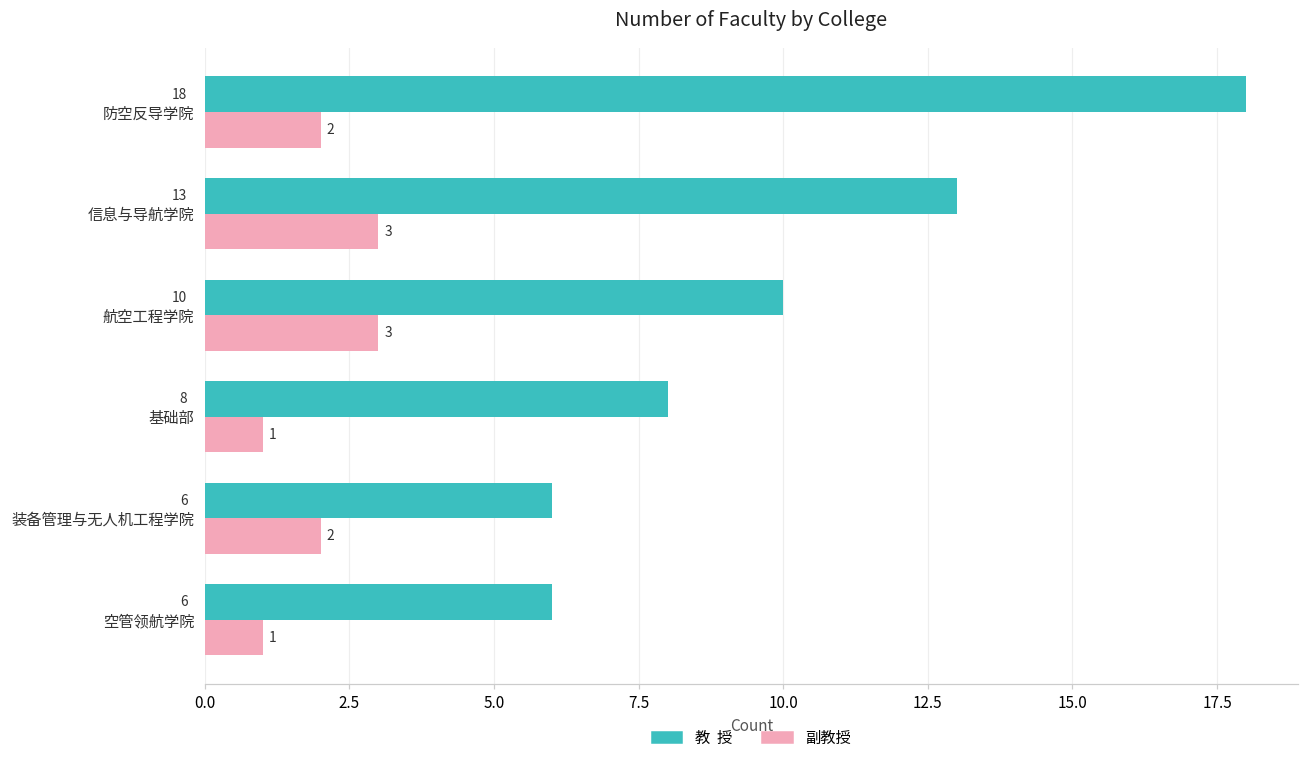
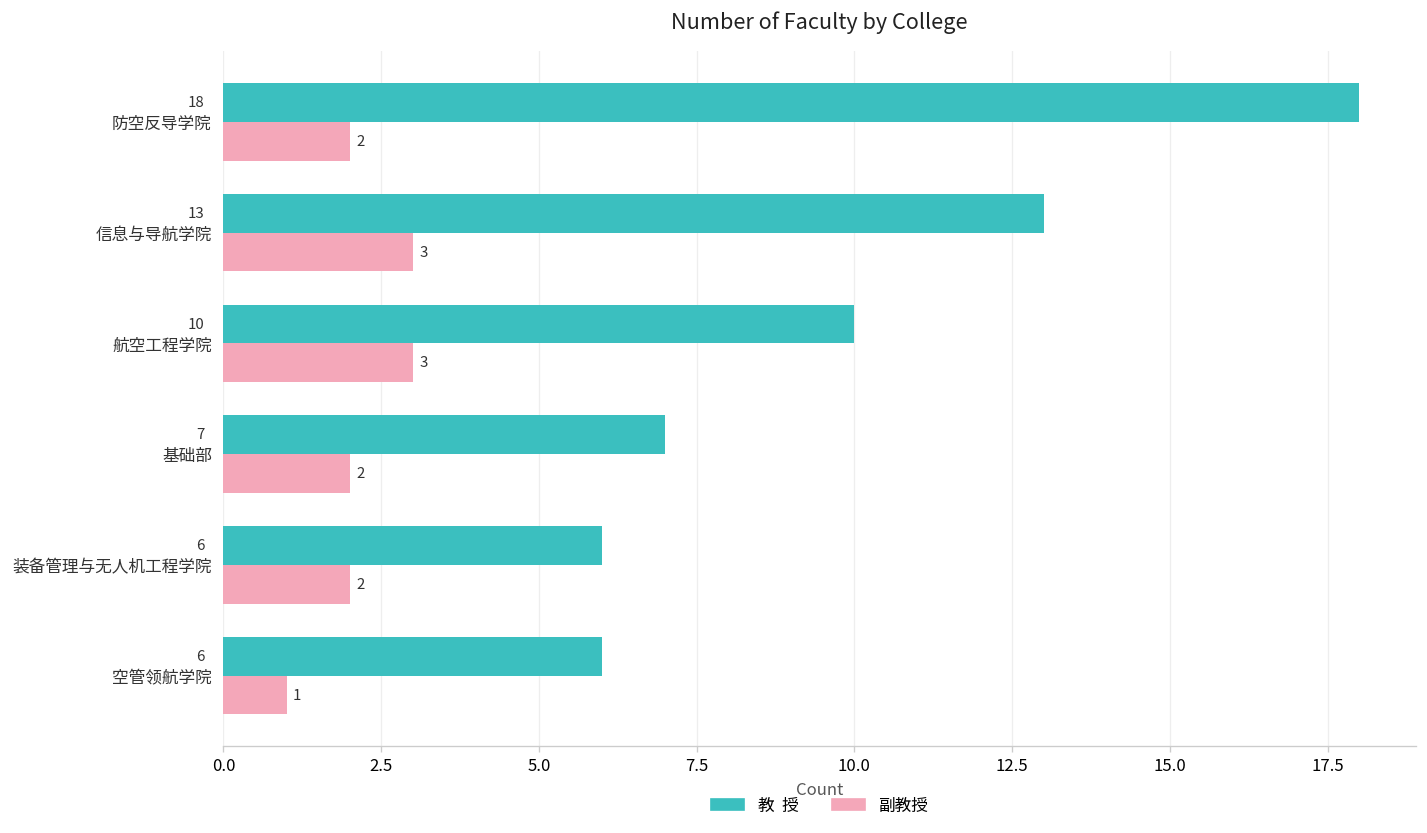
  {
    "教 授": {
-     "基础部": 8
+     "基础部": 7
    },
    "副教授": {
      "防空反导学院": 2,
      "信息与导航学院": 3,
      "航空工程学院": 3,
-     "基础部": 1,
+     "基础部": 2,
      "装备管理与无人机工程学院": 2,
      "空管领航学院": 1
    }
  }
